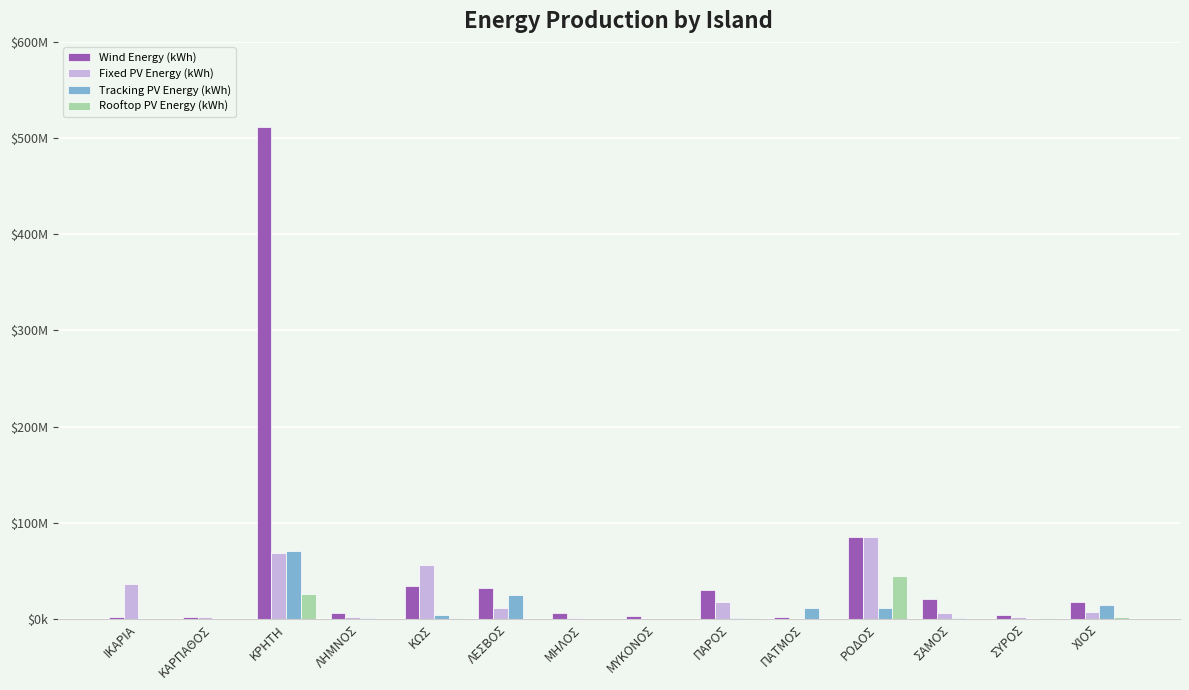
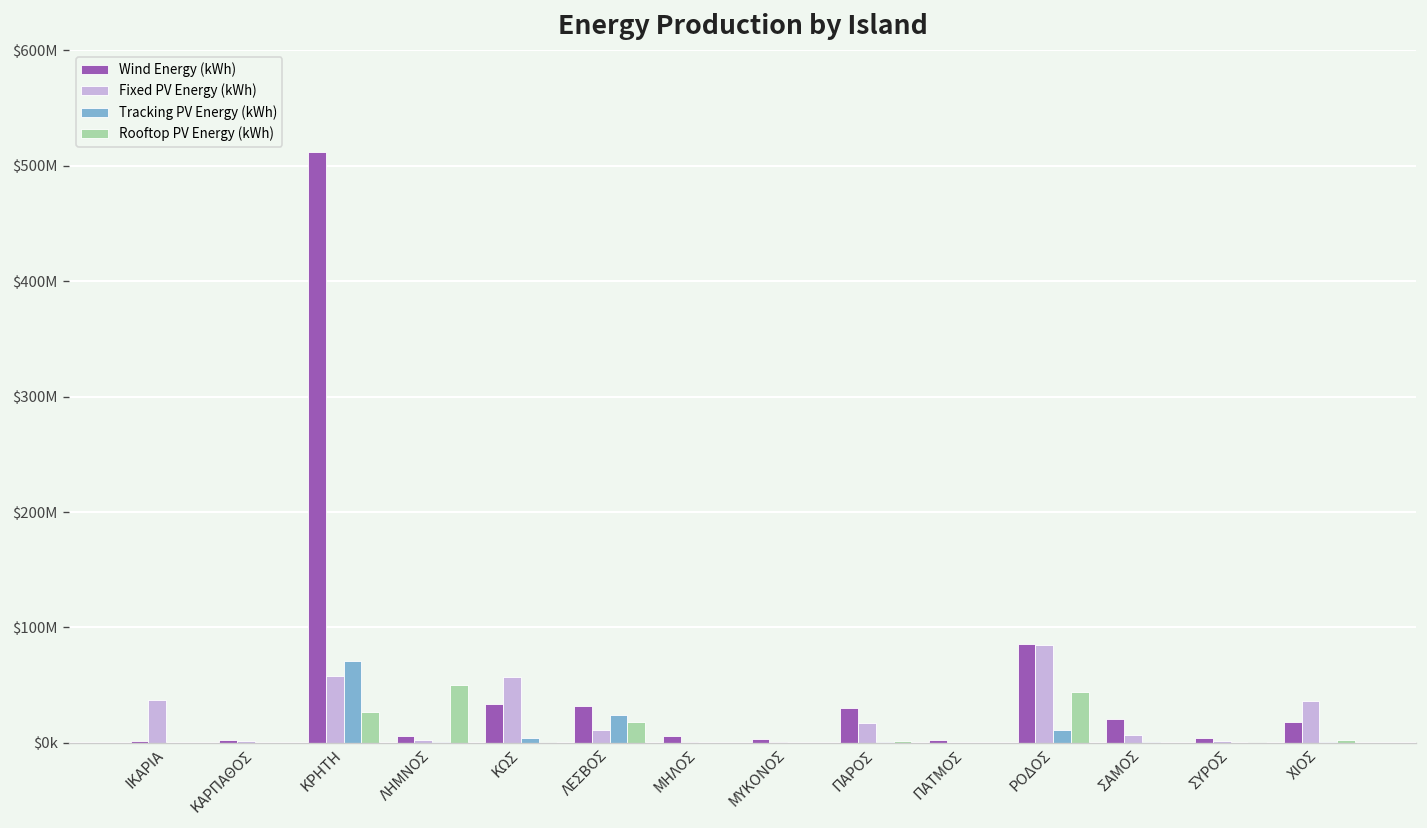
  {
    "Wind Energy (kWh)": {
      "ΚΡΗΤΗ": "$510000000",
      "ΛΗΜΝΟΣ": "$10000000",
      "ΚΩΣ": "$30000000",
      "ΛΕΣΒΟΣ": "$30000000",
      "ΜΗΛΟΣ": "$10000000",
      "ΜΥΚΟΝΟΣ": "$0",
      "ΠΑΡΟΣ": "$30000000",
      "ΠΑΤΜΟΣ": "$0",
      "ΡΟΔΟΣ": "$90000000",
      "ΣΑΜΟΣ": "$20000000",
      "ΣΥΡΟΣ": "$0",
      "ΧΙΟΣ": "$20000000"
    },
    "Fixed PV Energy (kWh)": {
      "ΙΚΑΡΙΑ": "$40000000",
-     "ΚΡΗΤΗ": "$70000000",
+     "ΚΡΗΤΗ": "$60000000",
      "ΚΩΣ": "$60000000",
      "ΛΕΣΒΟΣ": "$10000000",
      "ΠΑΡΟΣ": "$20000000",
      "ΡΟΔΟΣ": "$90000000",
      "ΣΑΜΟΣ": "$10000000",
-     "ΧΙΟΣ": "$10000000"
+     "ΧΙΟΣ": "$40000000"
    },
    "Tracking PV Energy (kWh)": {
      "ΙΚΑΡΙΑ": "$0",
      "ΚΡΗΤΗ": "$70000000",
      "ΚΩΣ": "$0",
      "ΛΕΣΒΟΣ": "$20000000",
      "ΜΥΚΟΝΟΣ": "$0",
-     "ΠΑΤΜΟΣ": "$10000000",
+     "ΠΑΤΜΟΣ": "$0",
      "ΡΟΔΟΣ": "$10000000",
      "ΣΥΡΟΣ": "$0",
-     "ΧΙΟΣ": "$10000000"
+     "ΧΙΟΣ": "$0"
    },
    "Rooftop PV Energy (kWh)": {
      "ΚΡΗΤΗ": "$30000000",
-     "ΛΗΜΝΟΣ": "$0",
-     "ΛΕΣΒΟΣ": "$0",
+     "ΛΗΜΝΟΣ": "$50000000",
+     "ΛΕΣΒΟΣ": "$20000000",
      "ΡΟΔΟΣ": "$40000000"
    }
  }
